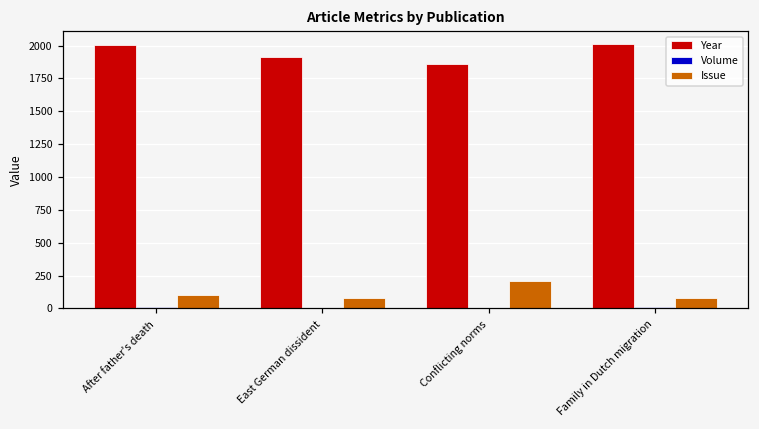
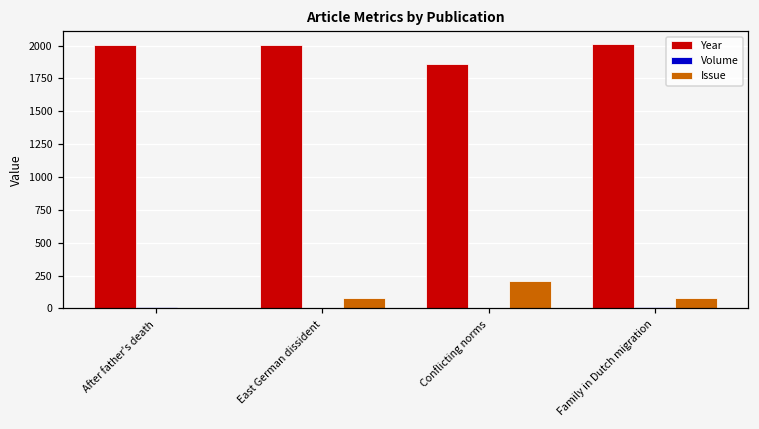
  {
    "Year": {
      "After father's death": 2010,
-     "East German dissident": 1910,
+     "East German dissident": 2000,
      "Conflicting norms": 1860,
      "Family in Dutch migration": 2010
    },
    "Issue": {
-     "After father's death": 100,
+     "After father's death": 0,
      "East German dissident": 80,
      "Conflicting norms": 210,
      "Family in Dutch migration": 80
    }
  }
